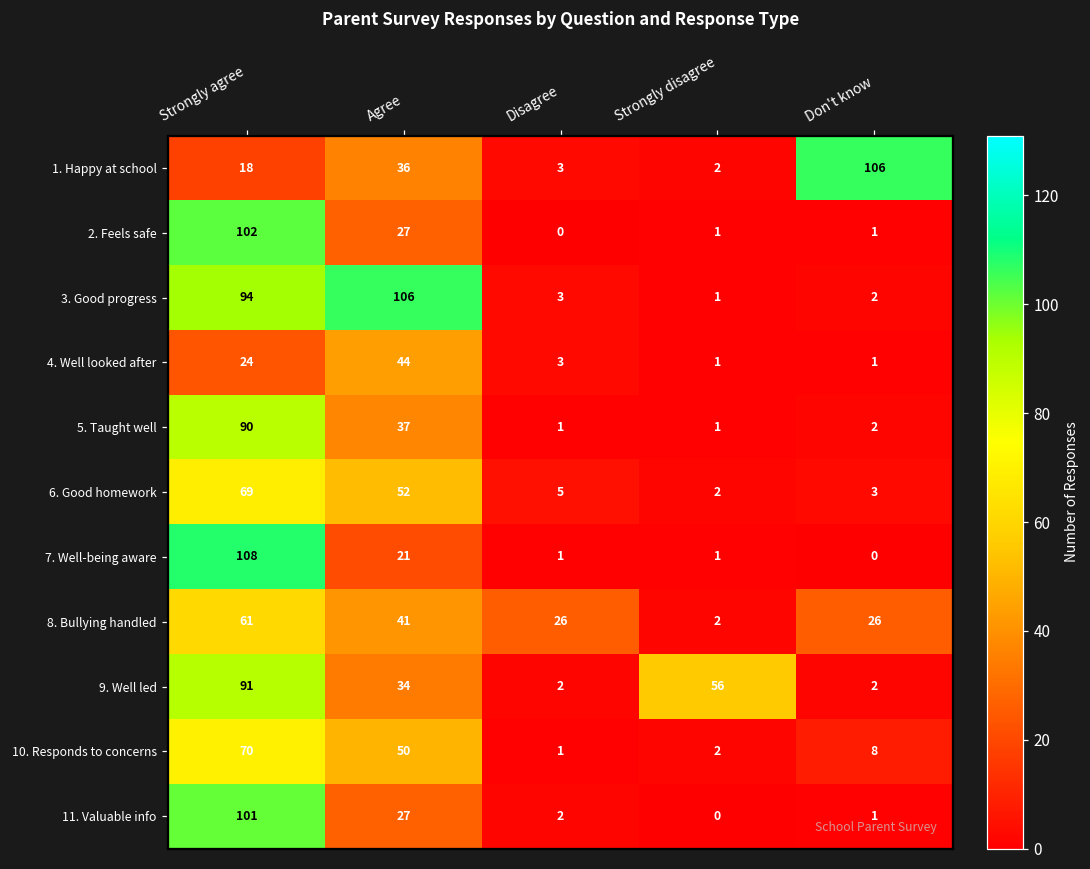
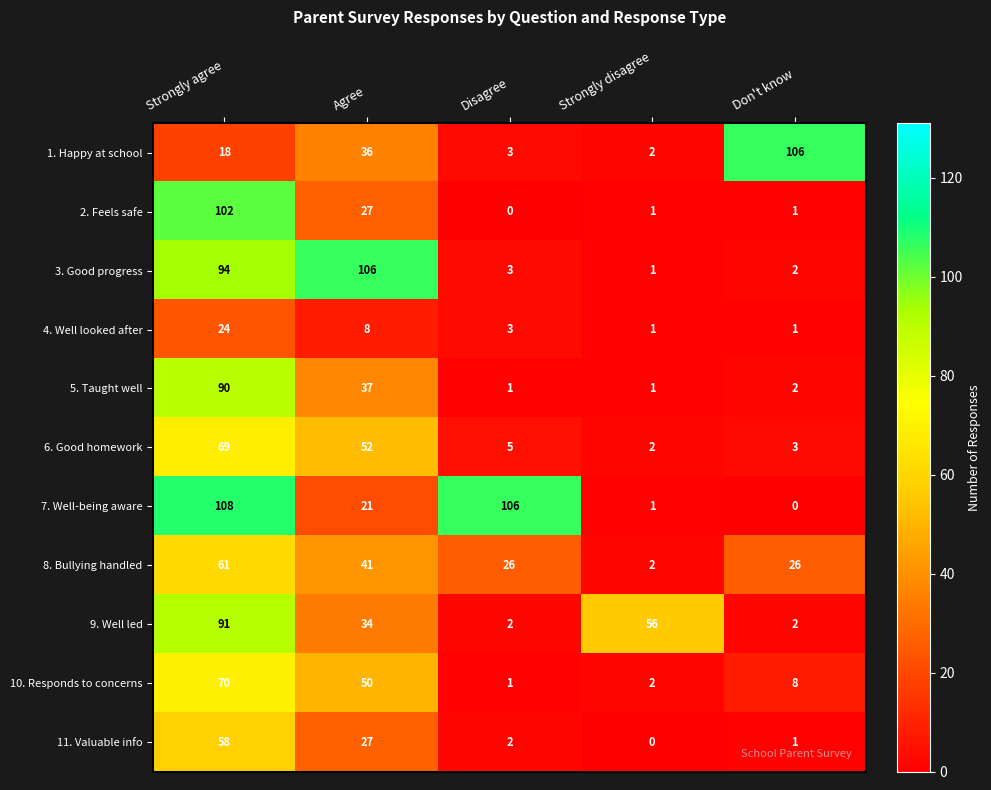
  {
    "1. Happy at school": {
      "Strongly agree": 18,
      "Agree": 36,
      "Disagree": 3,
      "Strongly disagree": 2,
      "Don't know": 106
    },
    "2. Feels safe": {
      "Strongly agree": 102,
      "Agree": 27,
      "Disagree": 0,
      "Strongly disagree": 1,
      "Don't know": 1
    },
    "3. Good progress": {
      "Strongly agree": 94,
      "Agree": 106,
      "Disagree": 3,
      "Strongly disagree": 1,
      "Don't know": 2
    },
    "4. Well looked after": {
      "Strongly agree": 24,
-     "Agree": 44,
+     "Agree": 8,
      "Disagree": 3,
      "Strongly disagree": 1,
      "Don't know": 1
    },
    "5. Taught well": {
      "Strongly agree": 90,
      "Agree": 37,
      "Disagree": 1,
      "Strongly disagree": 1,
      "Don't know": 2
    },
    "6. Good homework": {
      "Strongly agree": 69,
      "Agree": 52,
      "Disagree": 5,
      "Strongly disagree": 2,
      "Don't know": 3
    },
    "7. Well-being aware": {
      "Strongly agree": 108,
      "Agree": 21,
-     "Disagree": 1,
+     "Disagree": 106,
      "Strongly disagree": 1,
      "Don't know": 0
    },
    "8. Bullying handled": {
      "Strongly agree": 61,
      "Agree": 41,
      "Disagree": 26,
      "Strongly disagree": 2,
      "Don't know": 26
    },
    "9. Well led": {
      "Strongly agree": 91,
      "Agree": 34,
      "Disagree": 2,
      "Strongly disagree": 56,
      "Don't know": 2
    },
    "10. Responds to concerns": {
      "Strongly agree": 70,
      "Agree": 50,
      "Disagree": 1,
      "Strongly disagree": 2,
      "Don't know": 8
    },
    "11. Valuable info": {
-     "Strongly agree": 101,
+     "Strongly agree": 58,
      "Agree": 27,
      "Disagree": 2,
      "Strongly disagree": 0
    }
  }
